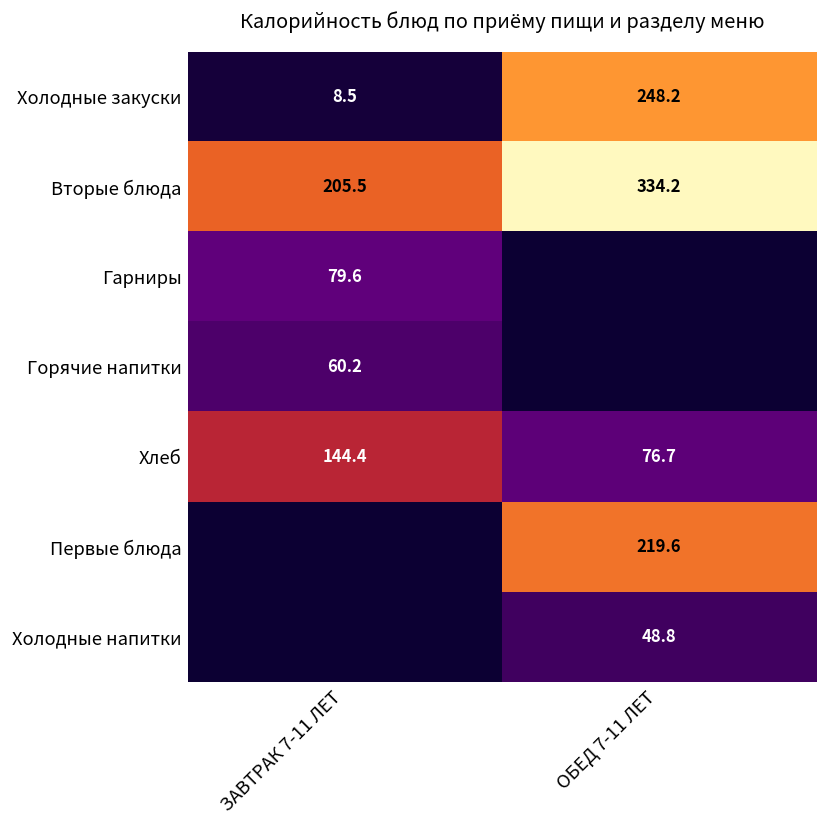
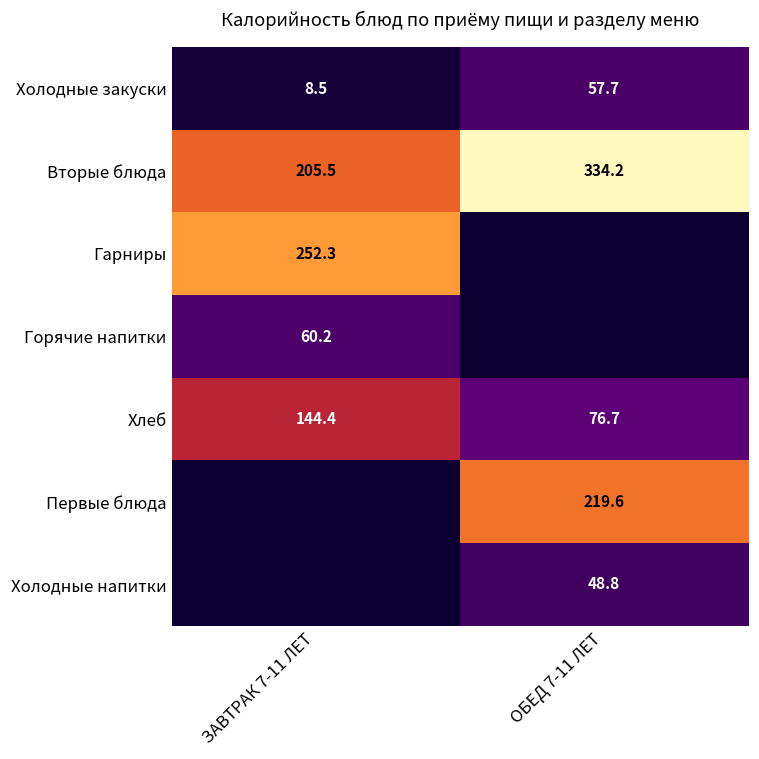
  {
    "Холодные закуски": {
      "ЗАВТРАК 7-11 ЛЕТ": 8.5,
-     "ОБЕД 7-11 ЛЕТ": 248.2
+     "ОБЕД 7-11 ЛЕТ": 57.7
    },
    "Вторые блюда": {
      "ЗАВТРАК 7-11 ЛЕТ": 205.5,
      "ОБЕД 7-11 ЛЕТ": 334.2
    },
    "Гарниры": {
-     "ЗАВТРАК 7-11 ЛЕТ": 79.6
+     "ЗАВТРАК 7-11 ЛЕТ": 252.3
    },
    "Горячие напитки": {
      "ЗАВТРАК 7-11 ЛЕТ": 60.2
    },
    "Хлеб": {
      "ЗАВТРАК 7-11 ЛЕТ": 144.4,
      "ОБЕД 7-11 ЛЕТ": 76.7
    },
    "Первые блюда": {
      "ОБЕД 7-11 ЛЕТ": 219.6
    },
    "Холодные напитки": {
      "ОБЕД 7-11 ЛЕТ": 48.8
    }
  }
